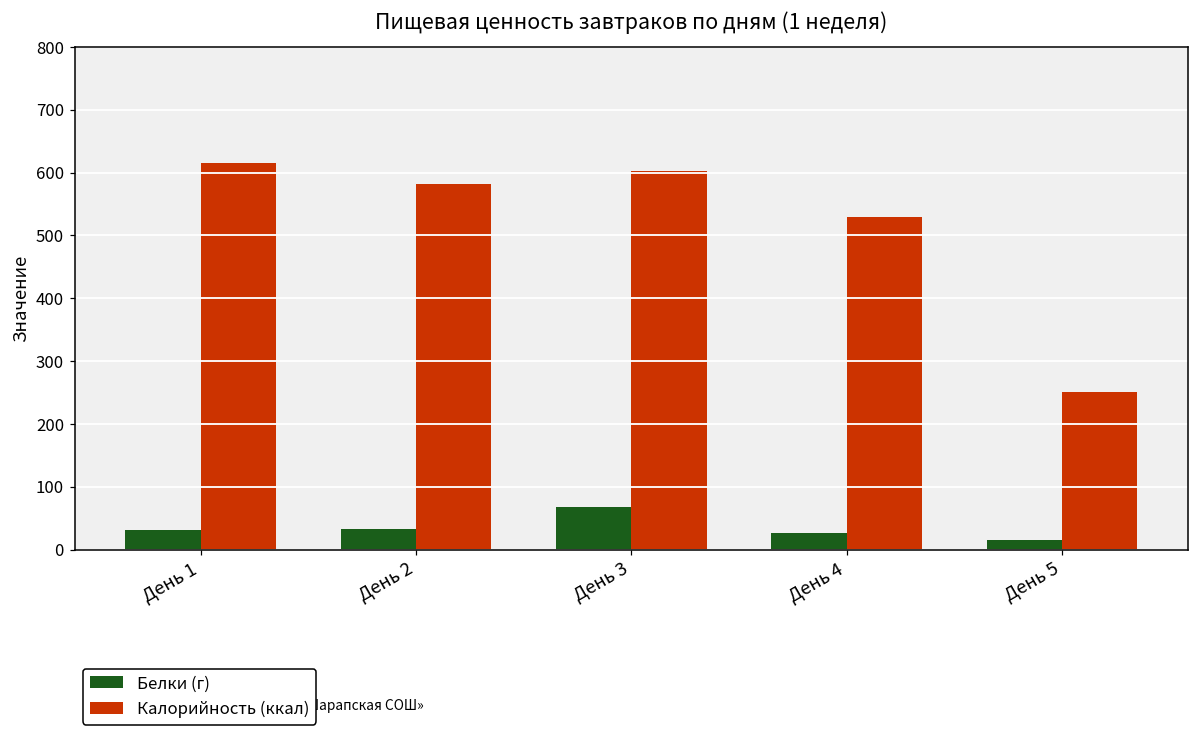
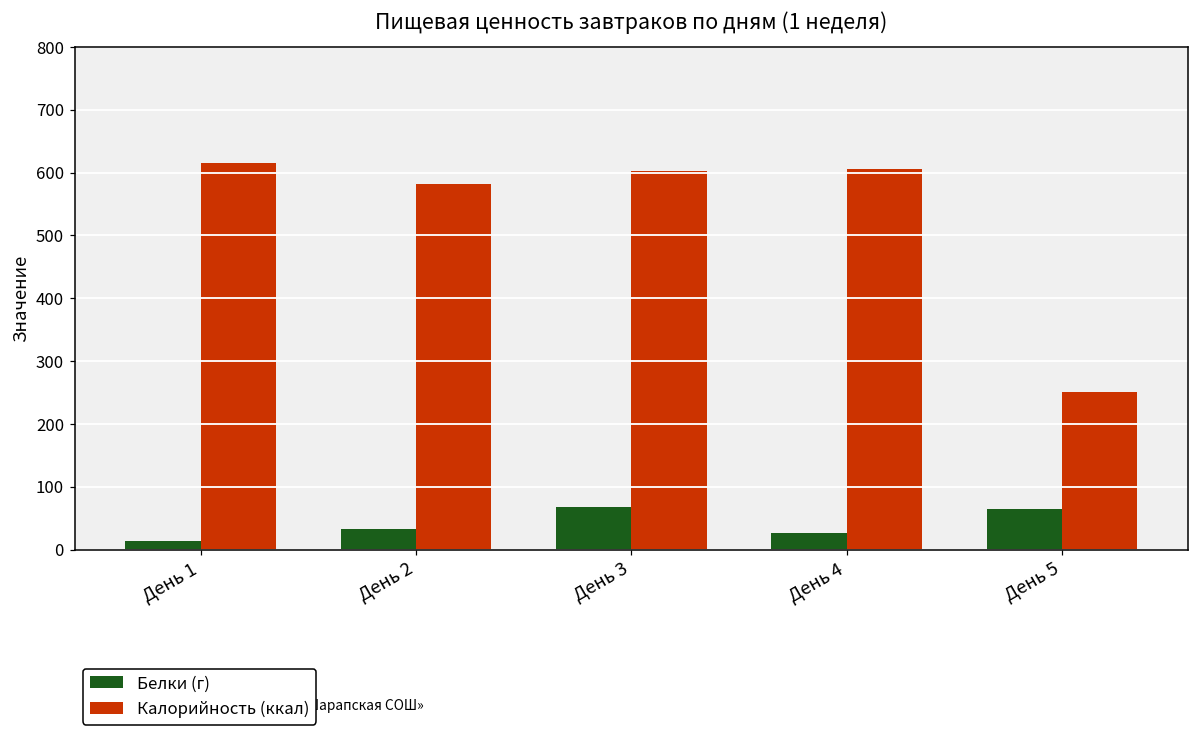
  {
    "Белки (г)": {
-     "День 1": 30,
+     "День 1": 10,
      "День 2": 30,
      "День 3": 70,
      "День 4": 30,
-     "День 5": 10
+     "День 5": 60
    },
    "Калорийность (ккал)": {
      "День 1": 620,
      "День 2": 580,
      "День 3": 600,
-     "День 4": 530,
+     "День 4": 610,
      "День 5": 250
    }
  }
